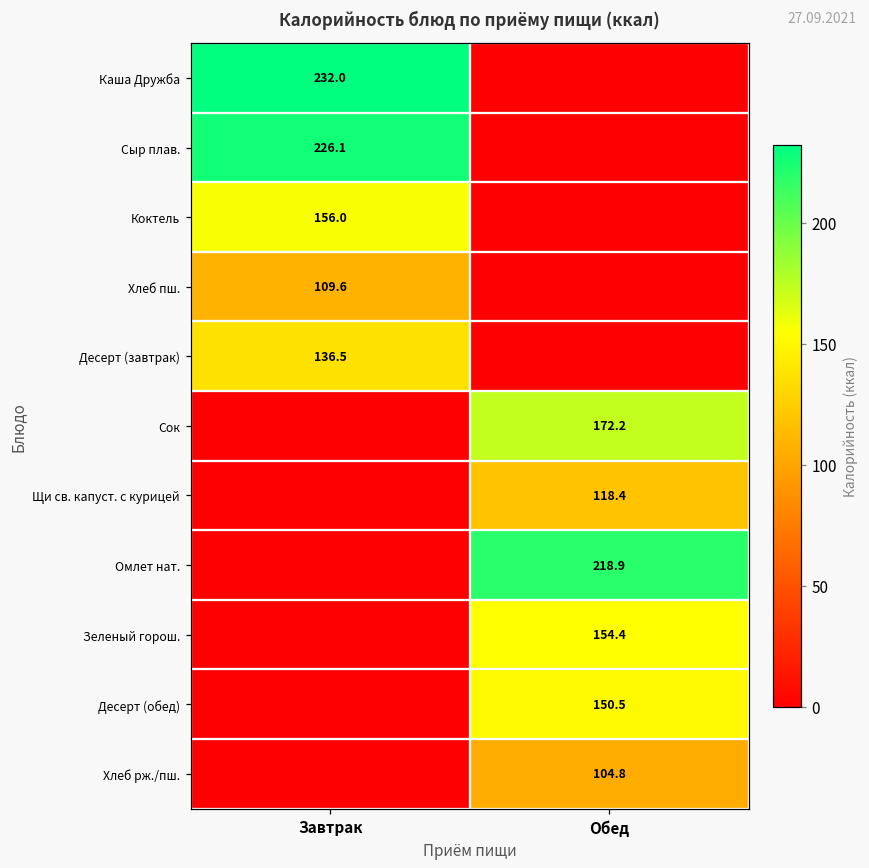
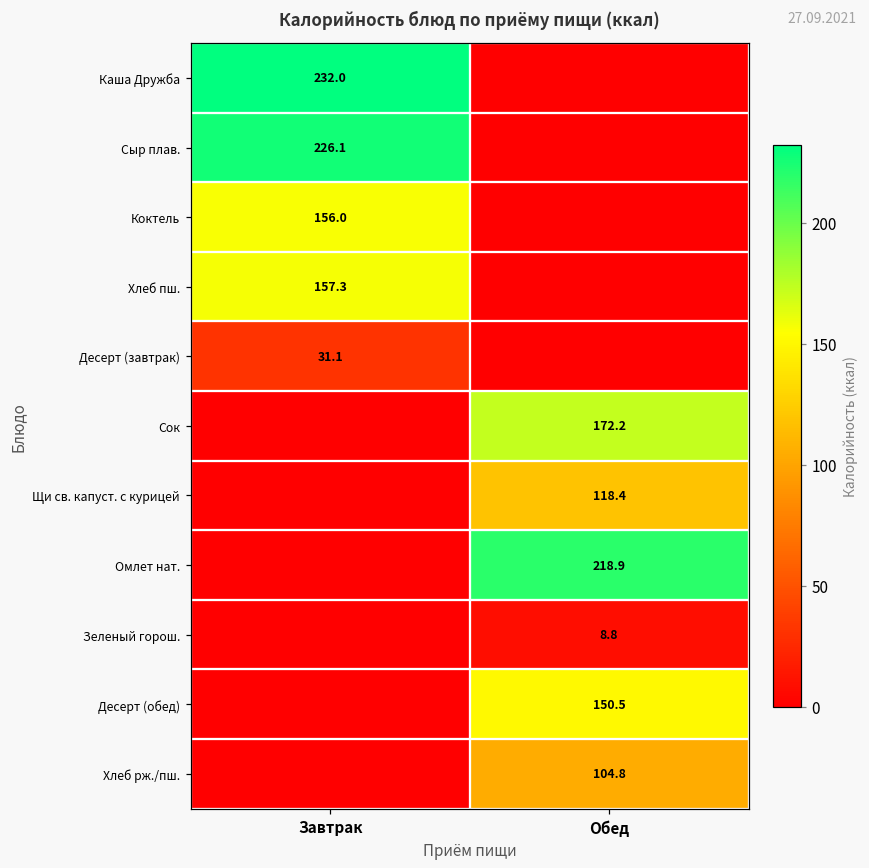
  {
    "Каша Дружба": {
      "Завтрак": 232.0
    },
    "Сыр плав.": {
      "Завтрак": 226.1
    },
    "Коктель": {
      "Завтрак": 156.0
    },
    "Хлеб пш.": {
-     "Завтрак": 109.6
+     "Завтрак": 157.3
    },
    "Десерт (завтрак)": {
-     "Завтрак": 136.5
+     "Завтрак": 31.1
    },
    "Сок": {
      "Обед": 172.2
    },
    "Щи св. капуст. с курицей": {
      "Обед": 118.4
    },
    "Омлет нат.": {
      "Обед": 218.9
    },
    "Зеленый горош.": {
-     "Обед": 154.4
+     "Обед": 8.8
    },
    "Десерт (обед)": {
      "Обед": 150.5
    },
    "Хлеб рж./пш.": {
      "Обед": 104.8
    }
  }
